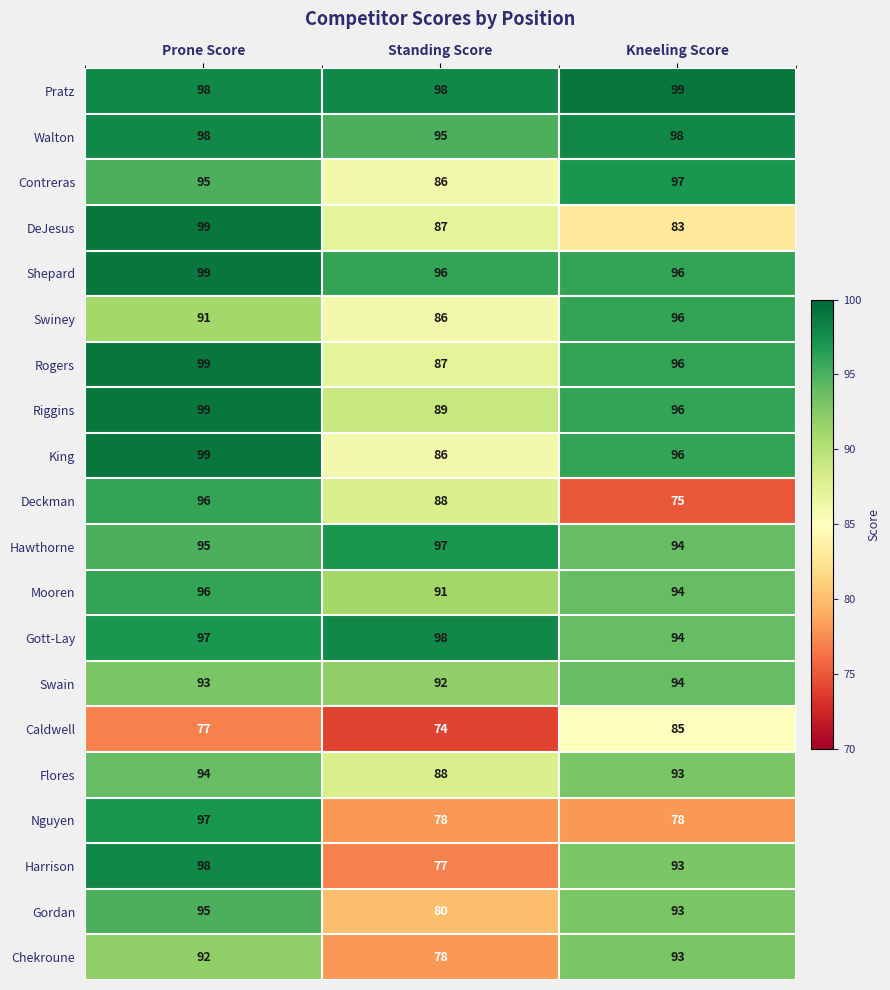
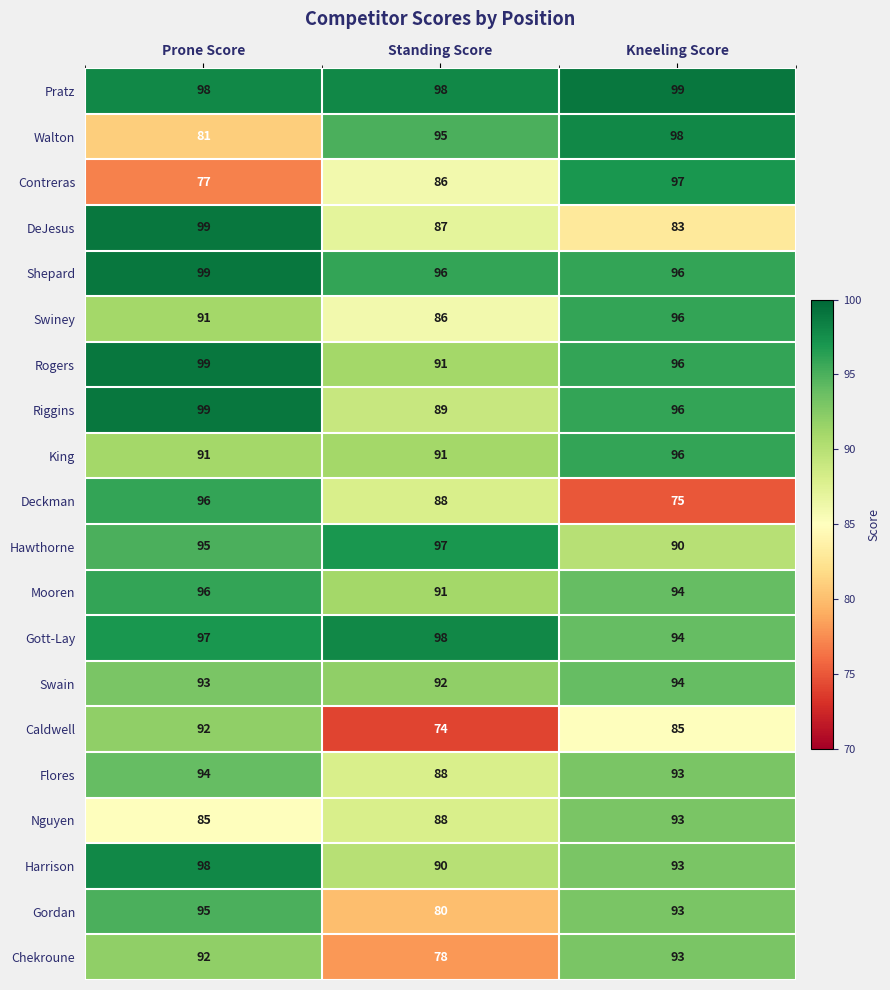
  {
    "Pratz": {
      "Prone Score": 98,
      "Standing Score": 98,
      "Kneeling Score": 99
    },
    "Walton": {
-     "Prone Score": 98,
+     "Prone Score": 81,
      "Standing Score": 95,
      "Kneeling Score": 98
    },
    "Contreras": {
-     "Prone Score": 95,
+     "Prone Score": 77,
      "Standing Score": 86,
      "Kneeling Score": 97
    },
    "DeJesus": {
      "Prone Score": 99,
      "Standing Score": 87,
      "Kneeling Score": 83
    },
    "Shepard": {
      "Prone Score": 99,
      "Standing Score": 96,
      "Kneeling Score": 96
    },
    "Swiney": {
      "Prone Score": 91,
      "Standing Score": 86,
      "Kneeling Score": 96
    },
    "Rogers": {
      "Prone Score": 99,
-     "Standing Score": 87,
+     "Standing Score": 91,
      "Kneeling Score": 96
    },
    "Riggins": {
      "Prone Score": 99,
      "Standing Score": 89,
      "Kneeling Score": 96
    },
    "King": {
-     "Prone Score": 99,
-     "Standing Score": 86,
+     "Prone Score": 91,
+     "Standing Score": 91,
      "Kneeling Score": 96
    },
    "Deckman": {
      "Prone Score": 96,
      "Standing Score": 88,
      "Kneeling Score": 75
    },
    "Hawthorne": {
      "Prone Score": 95,
      "Standing Score": 97,
-     "Kneeling Score": 94
+     "Kneeling Score": 90
    },
    "Mooren": {
      "Prone Score": 96,
      "Standing Score": 91,
      "Kneeling Score": 94
    },
    "Gott-Lay": {
      "Prone Score": 97,
      "Standing Score": 98,
      "Kneeling Score": 94
    },
    "Swain": {
      "Prone Score": 93,
      "Standing Score": 92,
      "Kneeling Score": 94
    },
    "Caldwell": {
-     "Prone Score": 77,
+     "Prone Score": 92,
      "Standing Score": 74,
      "Kneeling Score": 85
    },
    "Flores": {
      "Prone Score": 94,
      "Standing Score": 88,
      "Kneeling Score": 93
    },
    "Nguyen": {
-     "Prone Score": 97,
-     "Standing Score": 78,
-     "Kneeling Score": 78
+     "Prone Score": 85,
+     "Standing Score": 88,
+     "Kneeling Score": 93
    },
    "Harrison": {
      "Prone Score": 98,
-     "Standing Score": 77,
+     "Standing Score": 90,
      "Kneeling Score": 93
    },
    "Gordan": {
      "Prone Score": 95,
      "Standing Score": 80,
      "Kneeling Score": 93
    },
    "Chekroune": {
      "Prone Score": 92,
      "Standing Score": 78,
      "Kneeling Score": 93
    }
  }
